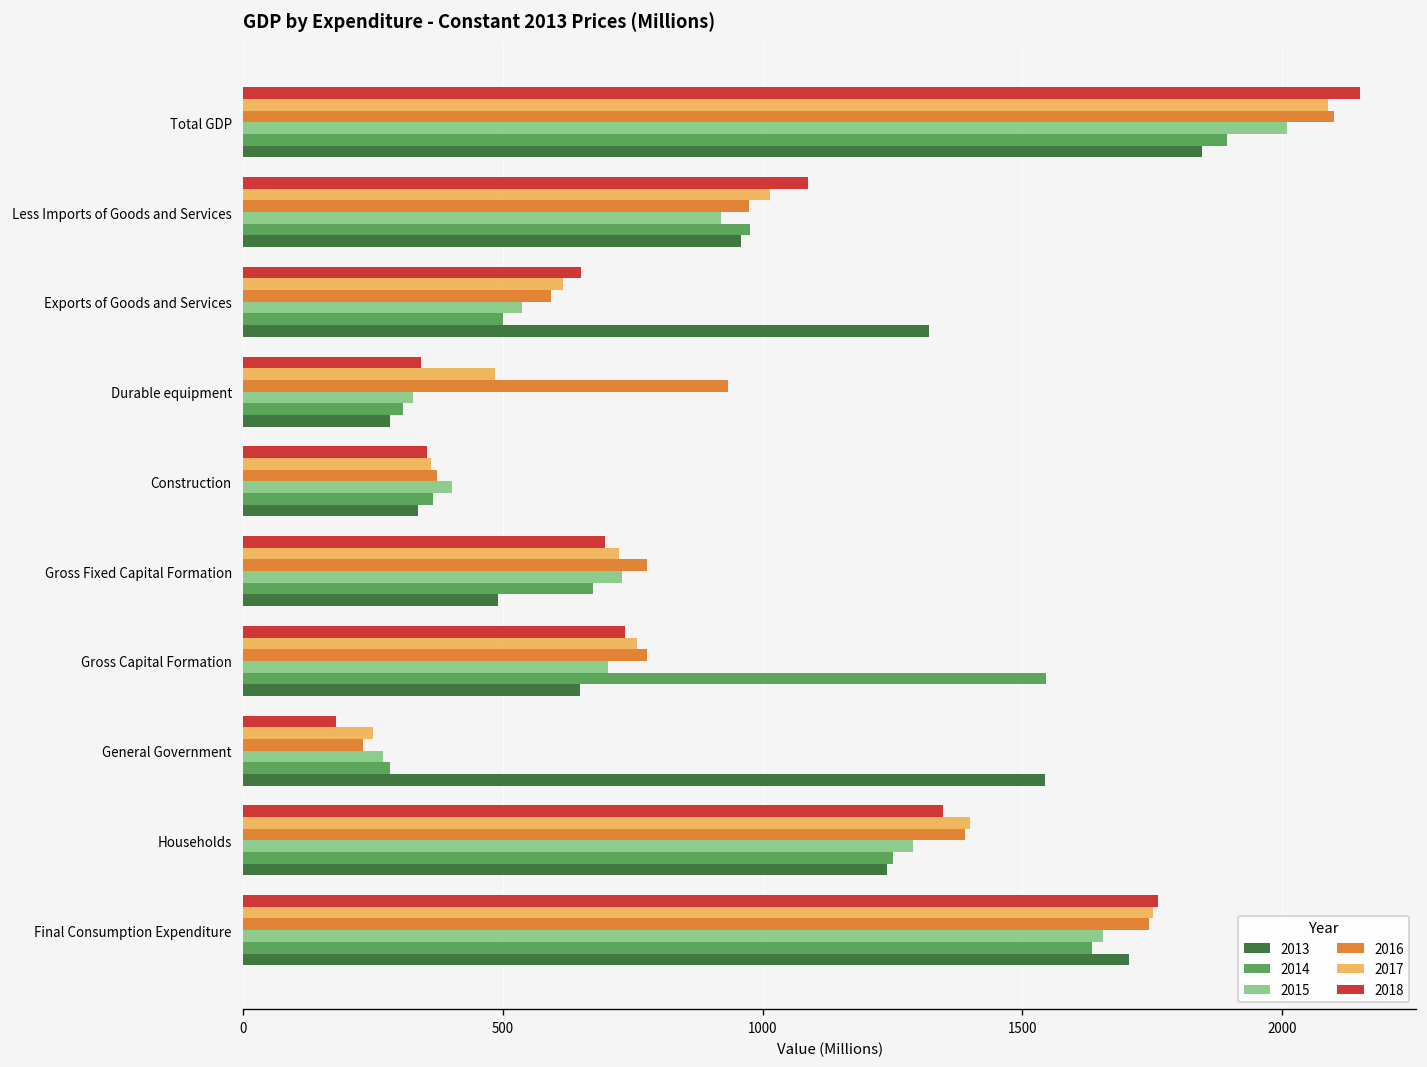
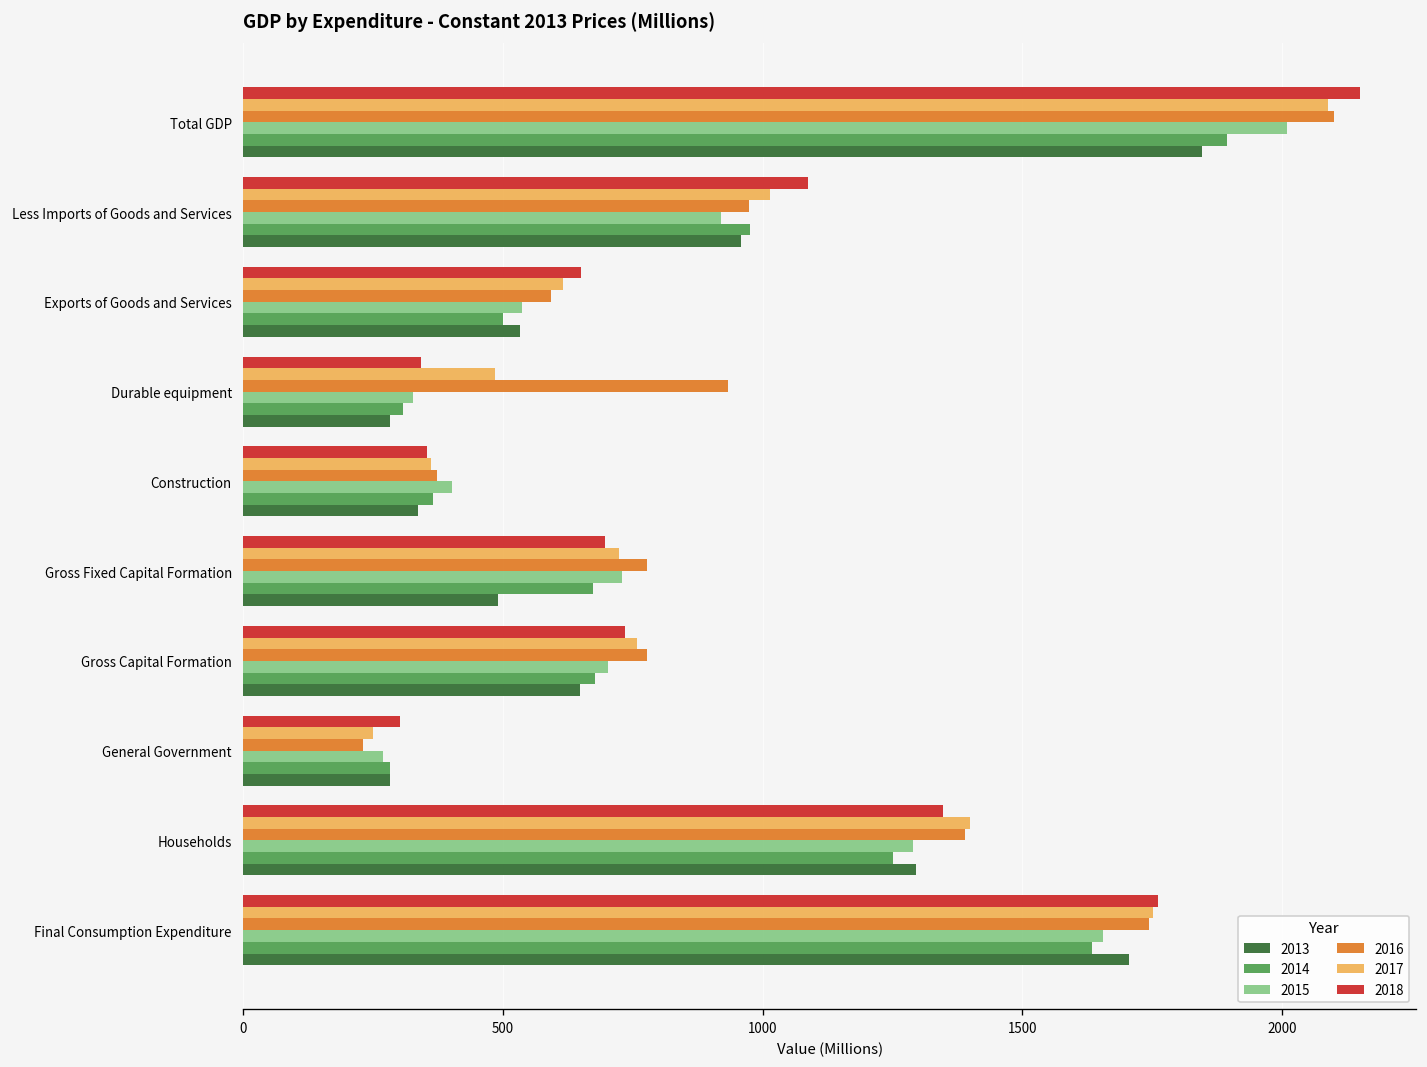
  {
    "2013": {
      "Total GDP": 1840,
      "Less Imports of Goods and Services": 960,
-     "Exports of Goods and Services": 1320,
+     "Exports of Goods and Services": 530,
      "Durable equipment": 280,
      "Construction": 340,
      "Gross Fixed Capital Formation": 490,
      "Gross Capital Formation": 650,
-     "General Government": 1540,
-     "Households": 1240,
+     "General Government": 280,
+     "Households": 1290,
      "Final Consumption Expenditure": 1700
    },
    "2014": {
      "Total GDP": 1890,
      "Less Imports of Goods and Services": 970,
      "Exports of Goods and Services": 500,
      "Durable equipment": 310,
      "Construction": 360,
      "Gross Fixed Capital Formation": 670,
-     "Gross Capital Formation": 1550,
+     "Gross Capital Formation": 680,
      "General Government": 280,
      "Households": 1250,
      "Final Consumption Expenditure": 1630
    },
    "2015": {
      "Total GDP": 2010,
      "Less Imports of Goods and Services": 920,
      "Exports of Goods and Services": 540,
      "Durable equipment": 330,
      "Construction": 400,
      "Gross Fixed Capital Formation": 730,
      "Gross Capital Formation": 700,
      "General Government": 270,
      "Households": 1290,
      "Final Consumption Expenditure": 1650
    },
    "2016": {
      "Total GDP": 2100,
      "Less Imports of Goods and Services": 970,
      "Exports of Goods and Services": 590,
      "Durable equipment": 930,
      "Construction": 370,
      "Gross Fixed Capital Formation": 780,
      "Gross Capital Formation": 780,
      "General Government": 230,
      "Households": 1390,
      "Final Consumption Expenditure": 1740
    },
    "2017": {
      "Total GDP": 2090,
      "Less Imports of Goods and Services": 1010,
      "Exports of Goods and Services": 610,
      "Durable equipment": 480,
      "Construction": 360,
      "Gross Fixed Capital Formation": 720,
      "Gross Capital Formation": 760,
      "General Government": 250,
      "Households": 1400,
      "Final Consumption Expenditure": 1750
    },
    "2018": {
      "Total GDP": 2150,
      "Less Imports of Goods and Services": 1090,
      "Exports of Goods and Services": 650,
      "Durable equipment": 340,
      "Construction": 350,
      "Gross Fixed Capital Formation": 700,
      "Gross Capital Formation": 730,
-     "General Government": 180,
+     "General Government": 300,
      "Households": 1350,
      "Final Consumption Expenditure": 1760
    }
  }
